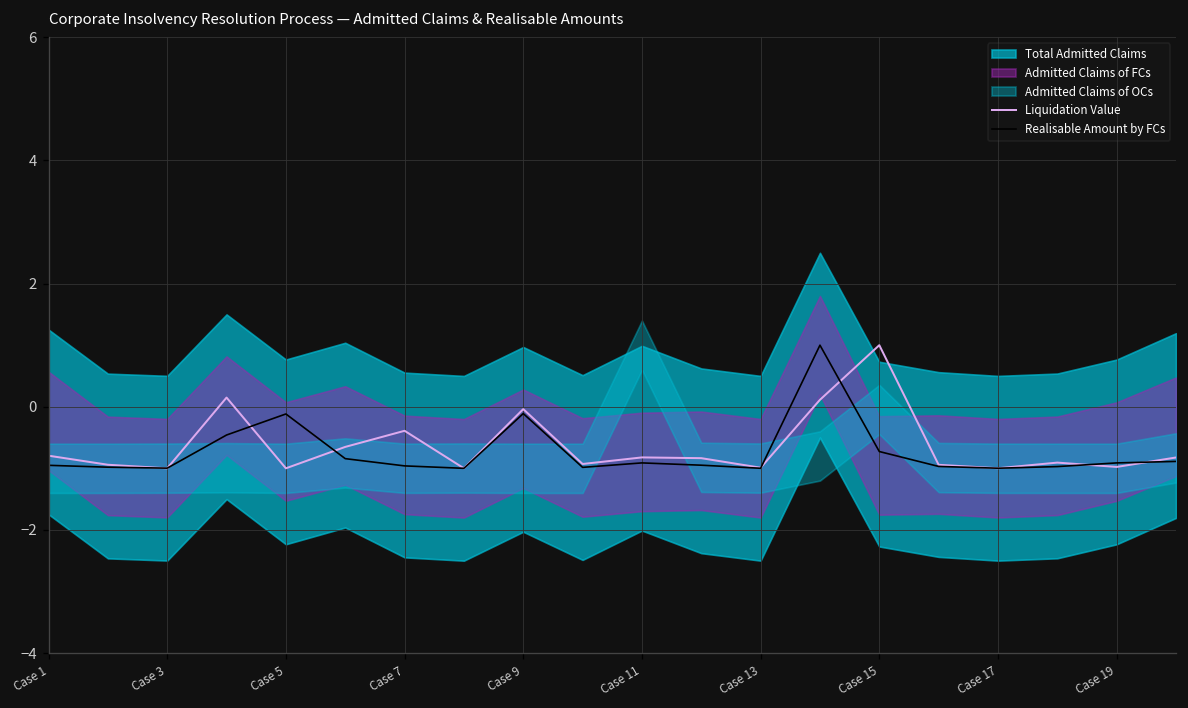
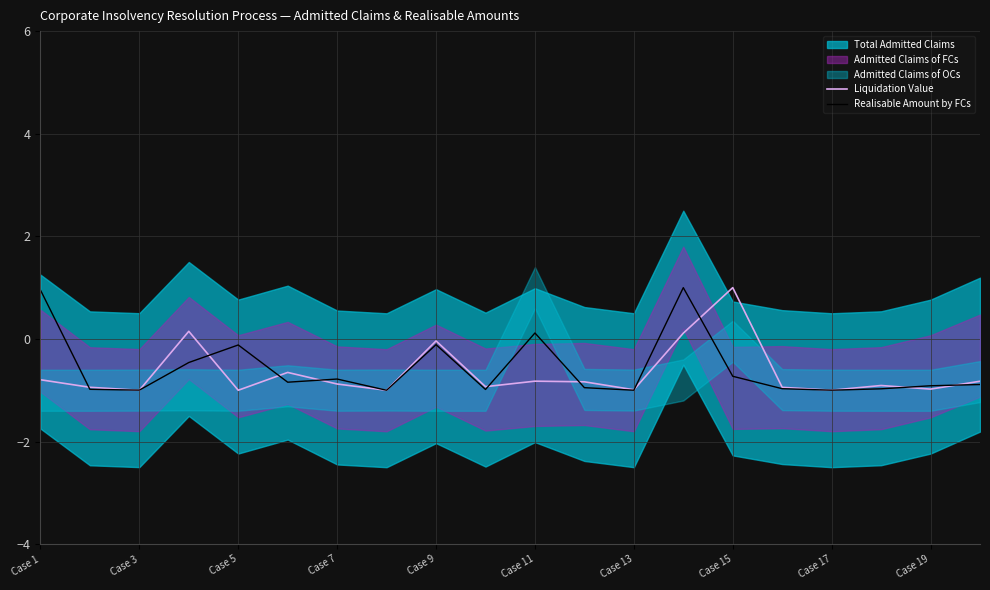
  {
    "Liquidation Value": {
      "Case 1": -0.8,
      "Case 5": -1.0,
-     "Case 7": -0.4,
+     "Case 7": -0.9,
      "Case 9": 0.0,
      "Case 11": -0.8,
      "Case 15": 1.0,
      "Case 19": -1.0
    },
    "Realisable Amount by FCs": {
-     "Case 1": -1.0,
+     "Case 1": 1.0,
      "Case 5": -0.1,
-     "Case 7": -1.0,
+     "Case 7": -0.8,
      "Case 9": -0.1,
-     "Case 11": -0.9,
+     "Case 11": 0.1,
      "Case 15": -0.7,
      "Case 19": -0.9
    }
  }
